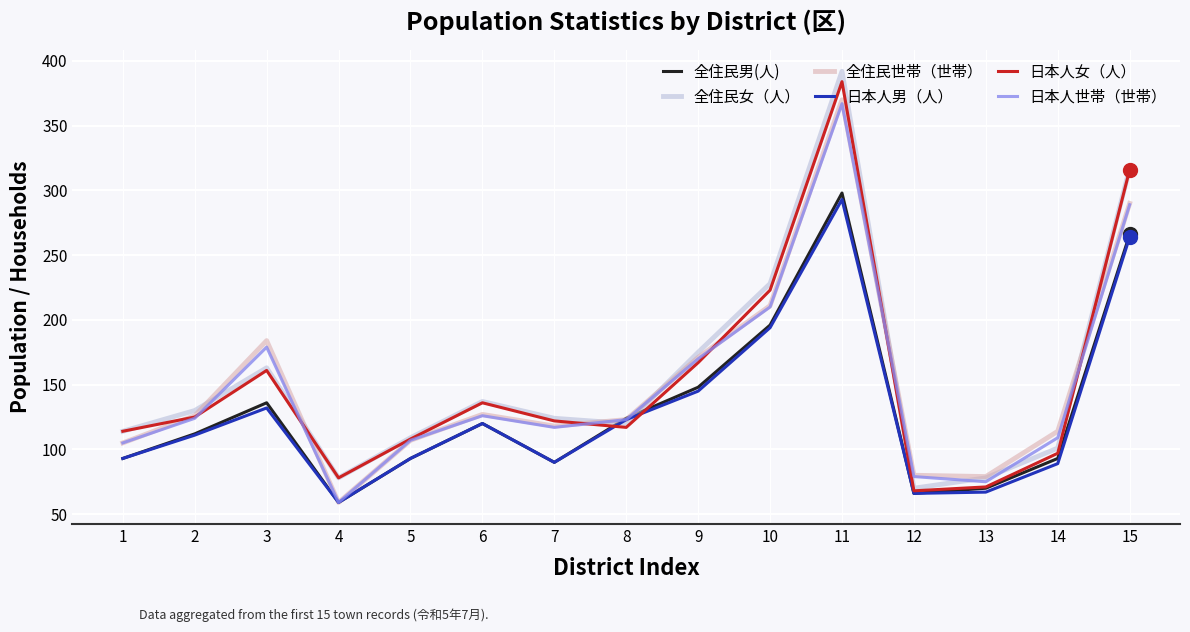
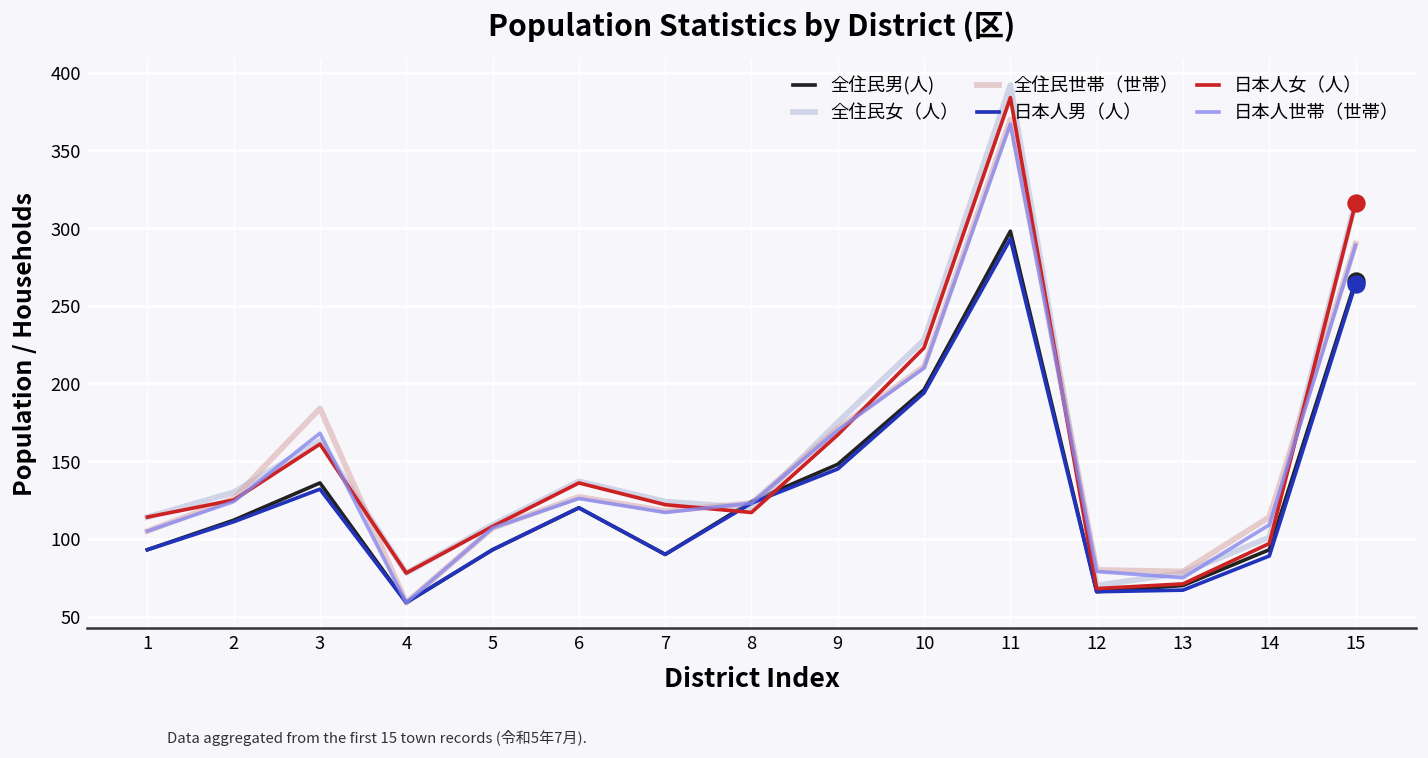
  {
    "日本人世帯（世帯）": {
-     "3": 179,
+     "3": 168,
      "11": 367,
      "13": 75,
      "14": 109
    }
  }
